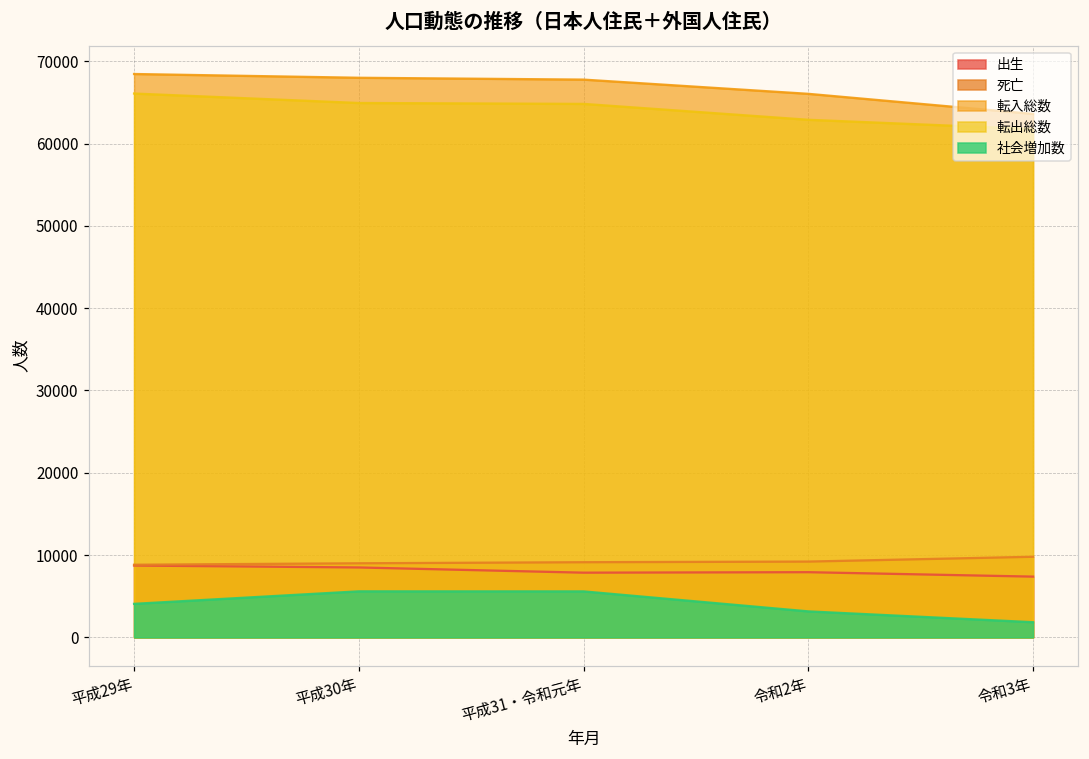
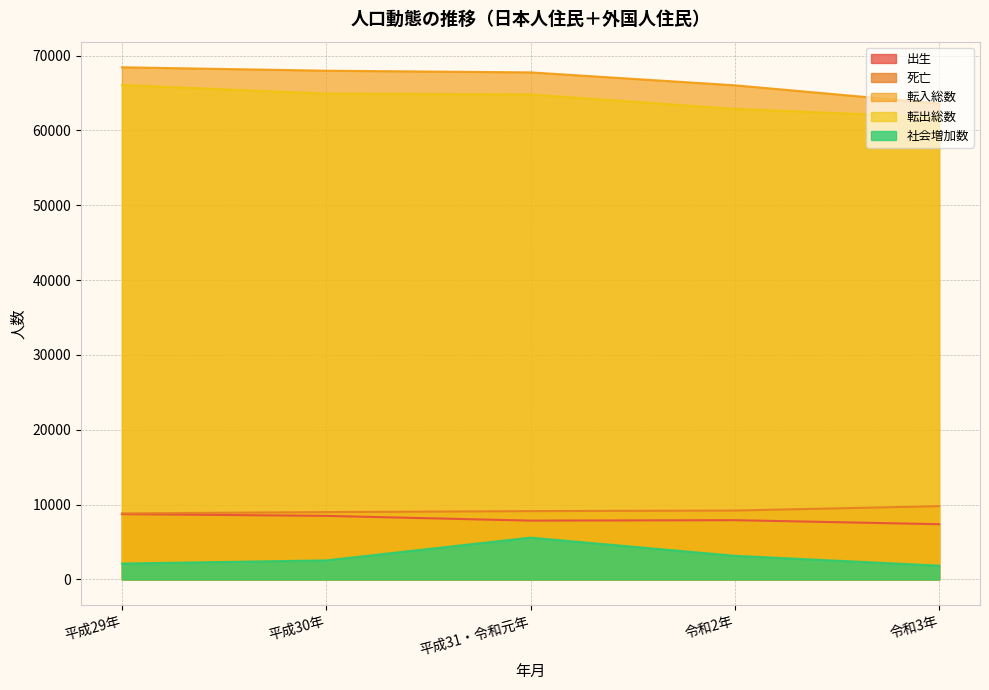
  {
    "社会増加数": {
-     "平成29年": 4000,
-     "平成30年": 6000,
+     "平成29年": 2000,
+     "平成30年": 3000,
      "平成31・令和元年": 6000,
      "令和2年": 3000,
      "令和3年": 2000
    }
  }
